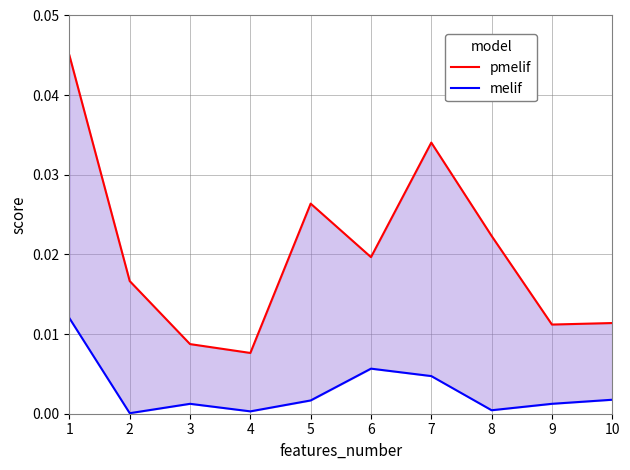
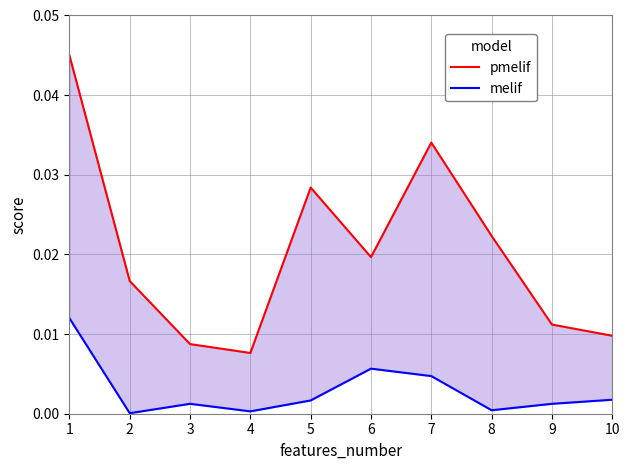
  {
    "pmelif": {
      "1": 0.045,
      "2": 0.017,
      "3": 0.009,
      "4": 0.008,
-     "5": 0.026,
+     "5": 0.028,
      "6": 0.020,
      "7": 0.034,
      "8": 0.022,
      "9": 0.011,
-     "10": 0.011
+     "10": 0.010
    },
    "melif": {
      "1": 0.012,
      "2": 0.000,
      "3": 0.001,
      "4": 0.000,
      "5": 0.002,
      "6": 0.006,
      "7": 0.005,
      "8": 0.000,
      "9": 0.001,
      "10": 0.002
    }
  }
